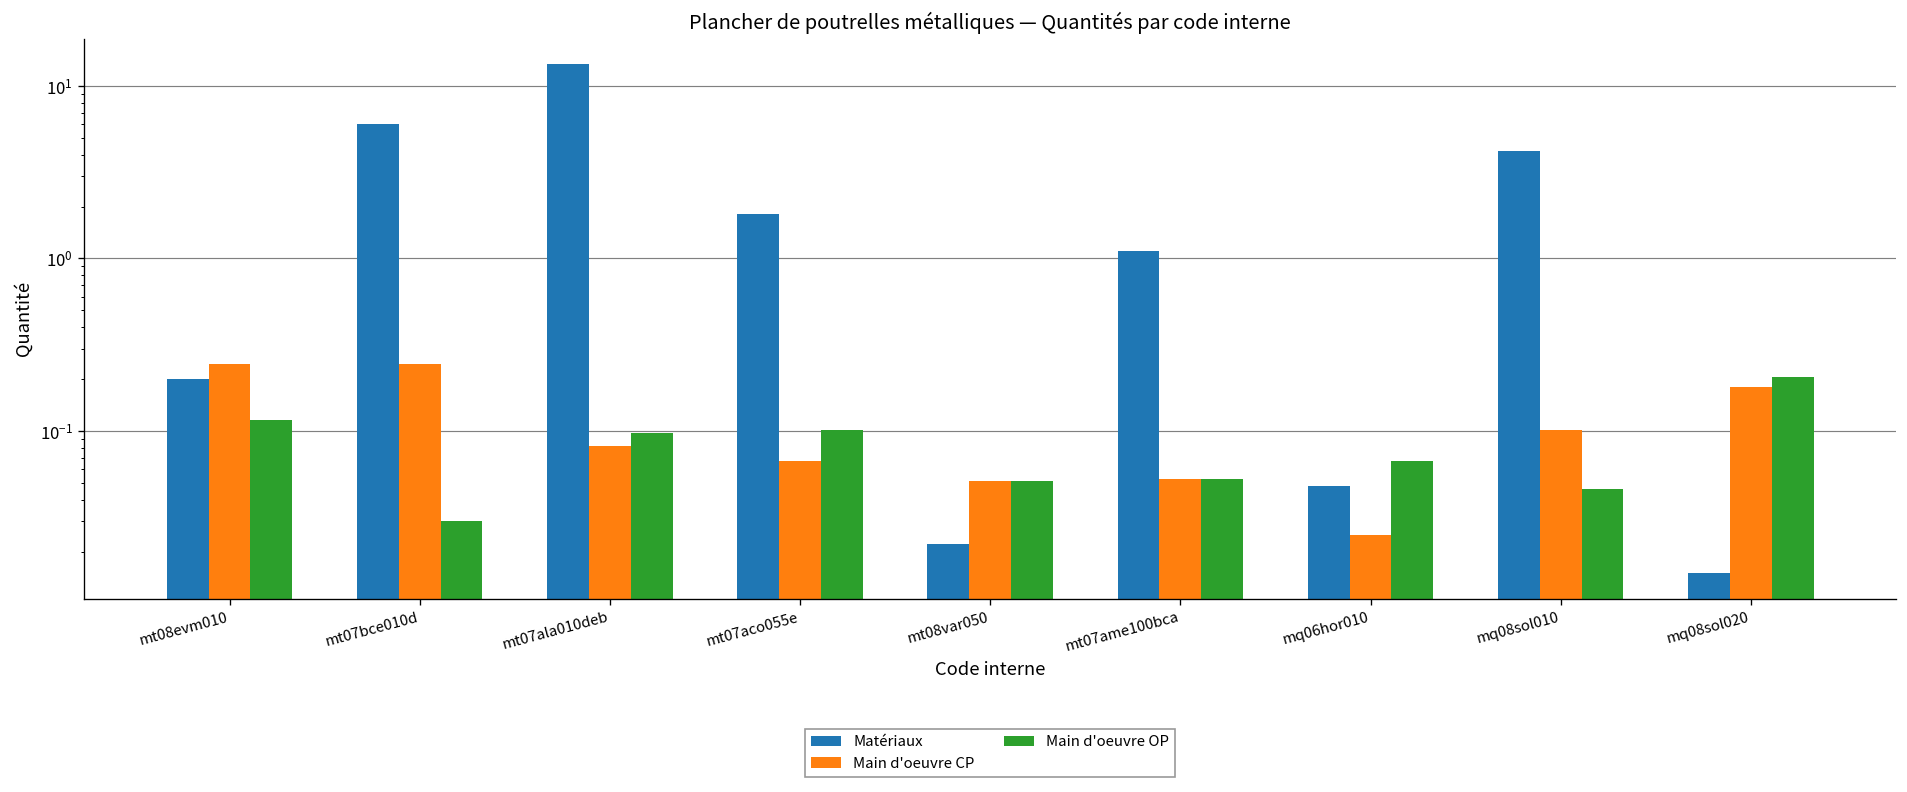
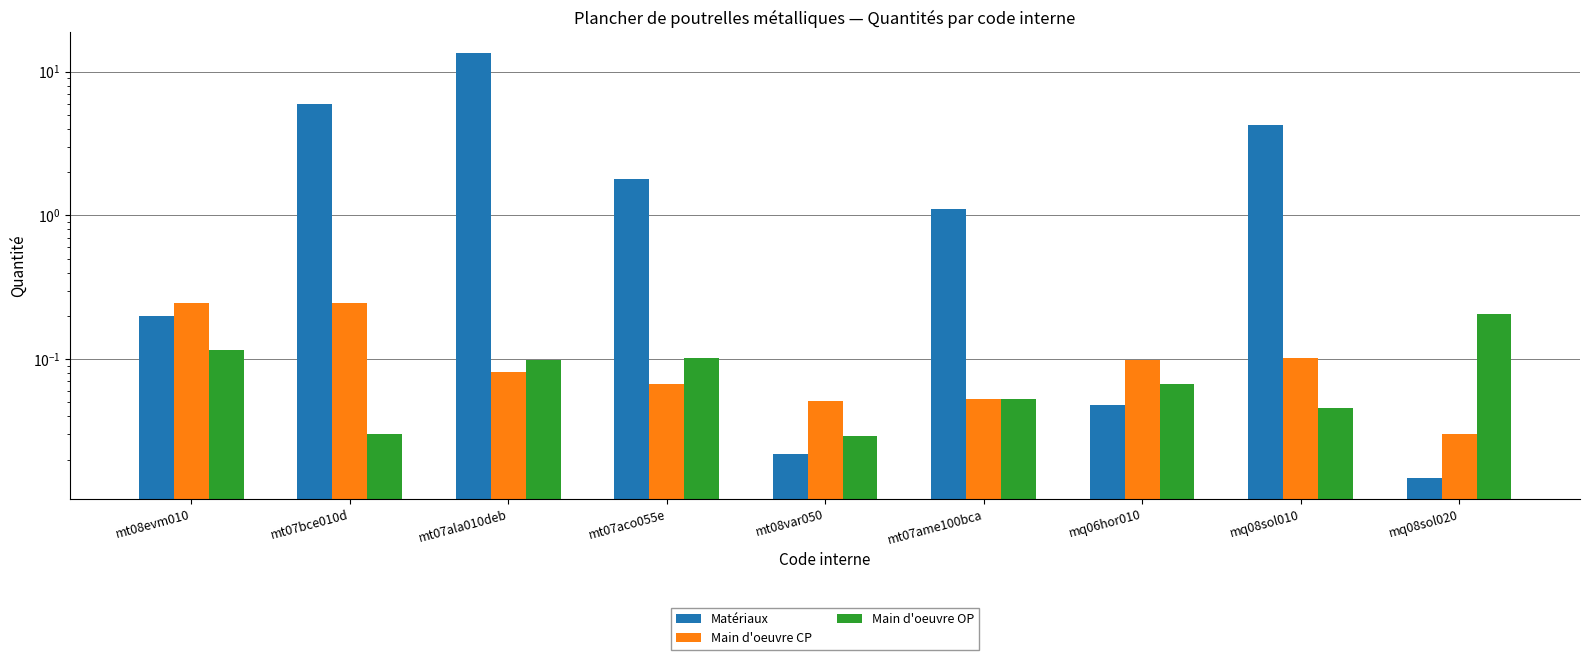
  {
    "Matériaux": {
      "mt08evm010": 0.20,
      "mt07bce010d": 6.0,
      "mt07ala010deb": 13,
      "mt07aco055e": 1.8,
      "mt08var050": 0.022,
      "mt07ame100bca": 1.1,
      "mq06hor010": 0.048,
      "mq08sol010": 4.2,
      "mq08sol020": 0.015
    },
    "Main d'oeuvre CP": {
      "mt08evm010": 0.24,
      "mt07bce010d": 0.24,
      "mt07ala010deb": 0.08,
      "mt07aco055e": 0.07,
      "mt08var050": 0.051,
      "mt07ame100bca": 0.053,
-     "mq06hor010": 0.025,
+     "mq06hor010": 0.10,
      "mq08sol010": 0.10,
-     "mq08sol020": 0.18
+     "mq08sol020": 0.03
    },
    "Main d'oeuvre OP": {
      "mt08evm010": 0.12,
      "mt07bce010d": 0.030,
      "mt07ala010deb": 0.10,
      "mt07aco055e": 0.10,
-     "mt08var050": 0.051,
+     "mt08var050": 0.029,
      "mt07ame100bca": 0.053,
      "mq06hor010": 0.07,
      "mq08sol010": 0.046,
      "mq08sol020": 0.21
    }
  }
